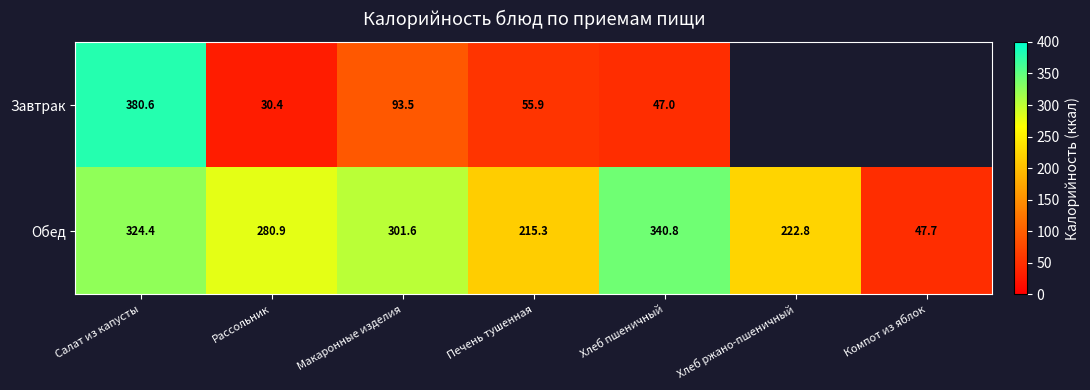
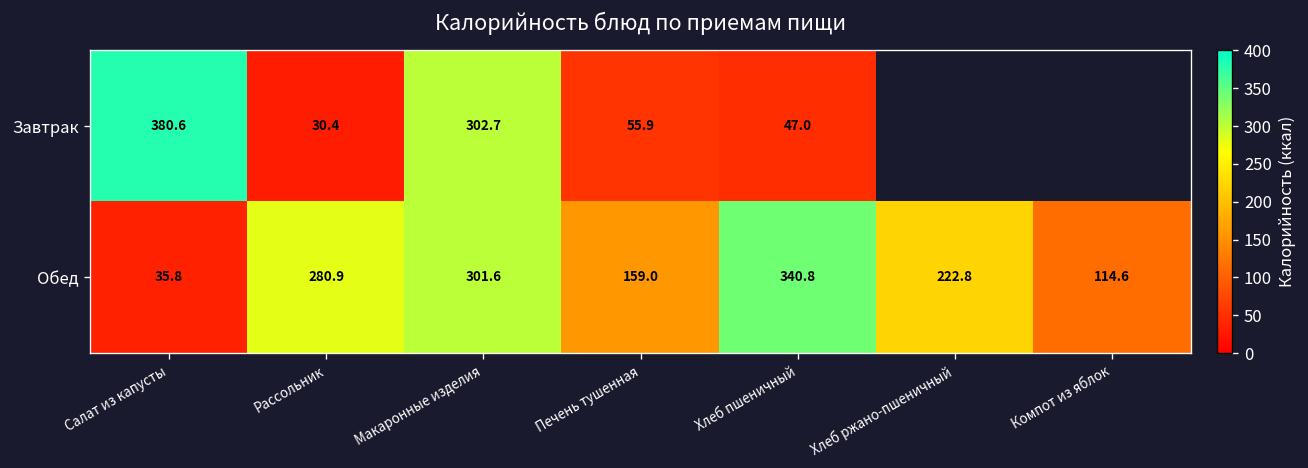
  {
    "Завтрак": {
      "Салат из капусты": 380.6,
      "Рассольник": 30.4,
-     "Макаронные изделия": 93.5,
+     "Макаронные изделия": 302.7,
      "Печень тушенная": 55.9,
      "Хлеб пшеничный": 47.0
    },
    "Обед": {
-     "Салат из капусты": 324.4,
+     "Салат из капусты": 35.8,
      "Рассольник": 280.9,
      "Макаронные изделия": 301.6,
-     "Печень тушенная": 215.3,
+     "Печень тушенная": 159.0,
      "Хлеб пшеничный": 340.8,
      "Хлеб ржано-пшеничный": 222.8,
-     "Компот из яблок": 47.7
+     "Компот из яблок": 114.6
    }
  }
